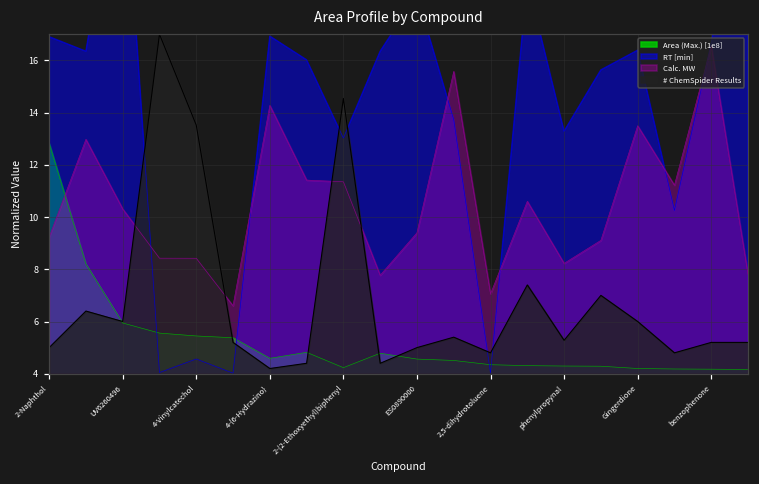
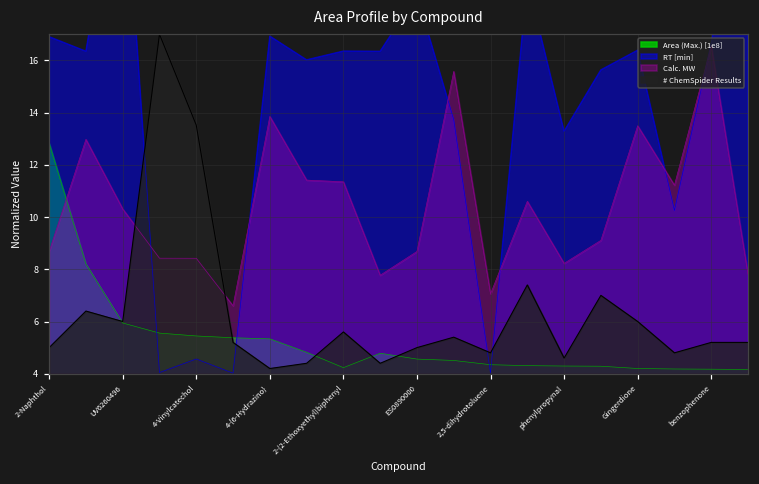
  {
    "Area (Max.) [1e8]": {
      "2-Naphthol": 12.8,
      "4-Vinylcatechol": 5.4,
-     "4-{6-Hydrazino}": 4.6,
+     "4-{6-Hydrazino}": 5.3,
      "2-(2-Ethoxyethyl)biphenyl": 4.2,
      "ES0890000": 4.6,
      "2,5-dihydrotoluene": 4.3,
      "phenylpropynal": 4.3,
      "Gingerdione": 4.2,
      "benzophenone": 4.2
    },
    "RT [min]": {
      "2-Naphthol": 16.9,
      "4-Vinylcatechol": 4.6,
      "4-{6-Hydrazino}": 16.9,
-     "2-(2-Ethoxyethyl)biphenyl": 13.0,
+     "2-(2-Ethoxyethyl)biphenyl": 16.4,
      "2,5-dihydrotoluene": 4.0,
      "phenylpropynal": 13.3,
      "Gingerdione": 16.4
    },
    "Calc. MW": {
-     "2-Naphthol": 9.2,
+     "2-Naphthol": 8.7,
      "UV6260496": 10.3,
      "4-Vinylcatechol": 8.4,
-     "4-{6-Hydrazino}": 14.3,
+     "4-{6-Hydrazino}": 13.9,
      "2-(2-Ethoxyethyl)biphenyl": 11.3,
-     "ES0890000": 9.4,
+     "ES0890000": 8.7,
      "2,5-dihydrotoluene": 7.1,
      "phenylpropynal": 8.2,
      "Gingerdione": 13.5
    },
    "# ChemSpider Results": {
      "2-Naphthol": 5.0,
      "4-Vinylcatechol": 13.5,
      "4-{6-Hydrazino}": 4.2,
-     "2-(2-Ethoxyethyl)biphenyl": 14.5,
+     "2-(2-Ethoxyethyl)biphenyl": 5.6,
      "ES0890000": 5.0,
      "2,5-dihydrotoluene": 4.8,
-     "phenylpropynal": 5.3,
+     "phenylpropynal": 4.6,
      "Gingerdione": 6.0,
      "benzophenone": 5.2
    }
  }
